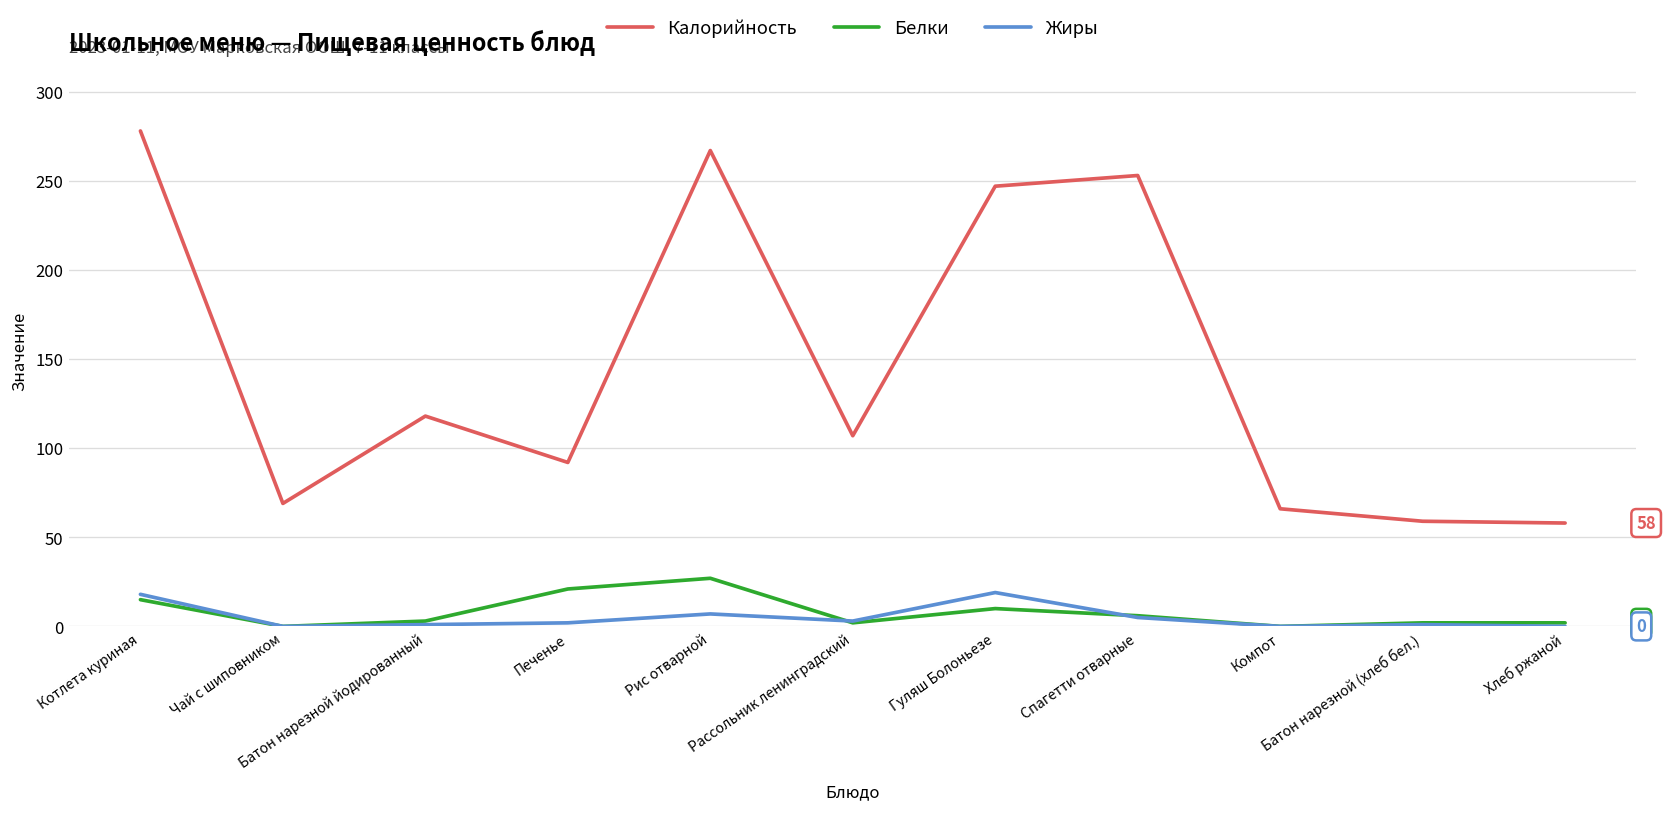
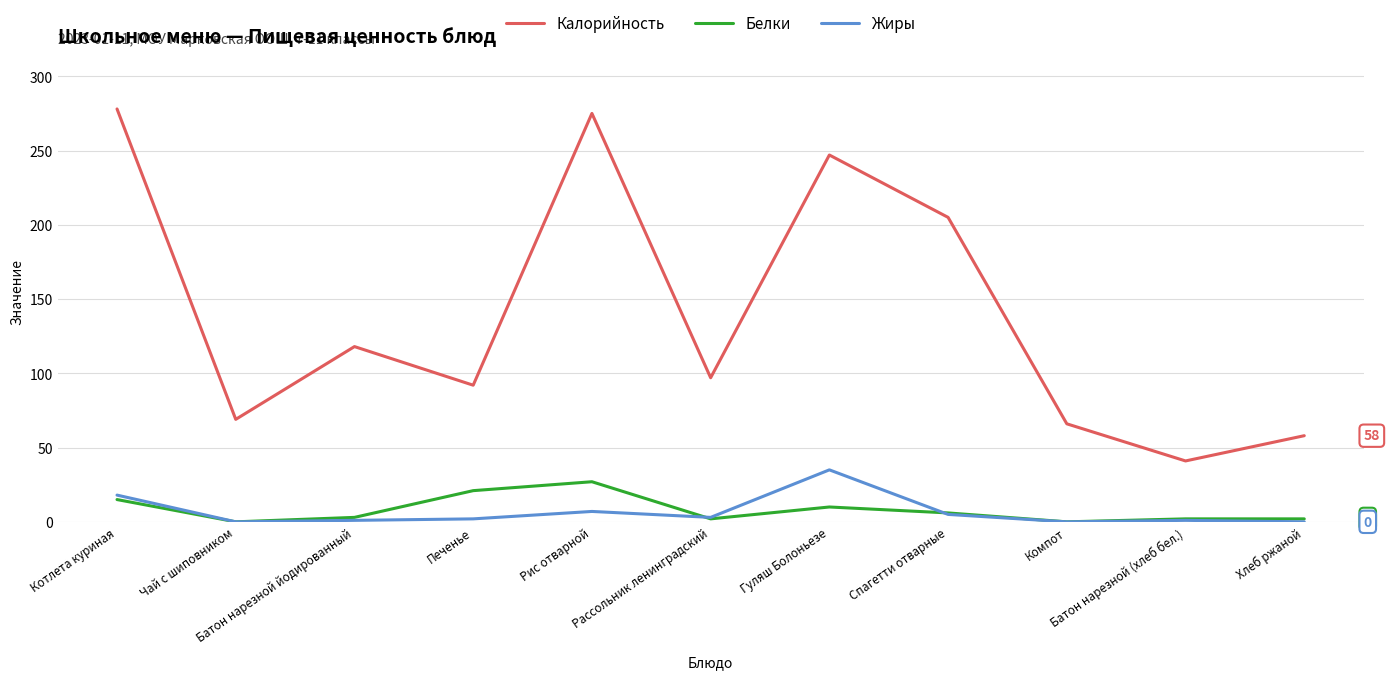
  {
    "Калорийность": {
      "Котлета куриная": 278,
      "Чай с шиповником": 69,
      "Батон нарезной йодированный": 118,
      "Печенье": 92,
-     "Рис отварной": 267,
-     "Рассольник ленинградский": 107,
+     "Рис отварной": 275,
+     "Рассольник ленинградский": 97,
      "Гуляш Болоньезе": 247,
-     "Спагетти отварные": 253,
+     "Спагетти отварные": 205,
      "Компот": 66,
-     "Батон нарезной (хлеб бел.)": 59,
+     "Батон нарезной (хлеб бел.)": 41,
      "Хлеб ржаной": 58
    },
    "Белки": {
      "Котлета куриная": 15,
      "Батон нарезной йодированный": 3,
      "Печенье": 21,
      "Рис отварной": 27,
      "Гуляш Болоньезе": 10,
      "Хлеб ржаной": 2
    },
    "Жиры": {
      "Котлета куриная": 18,
      "Батон нарезной йодированный": 1,
      "Печенье": 2,
      "Рис отварной": 7,
-     "Гуляш Болоньезе": 19,
+     "Гуляш Болоньезе": 35,
      "Хлеб ржаной": 0
    }
  }
